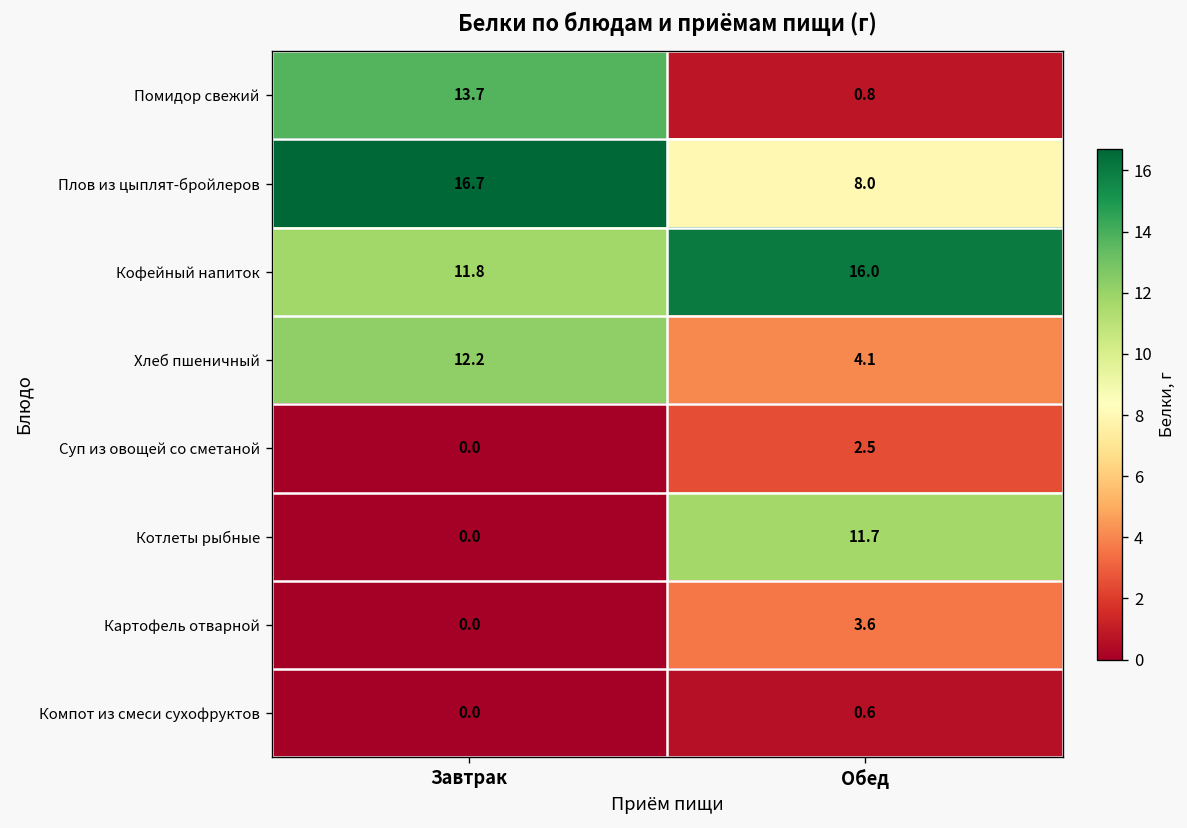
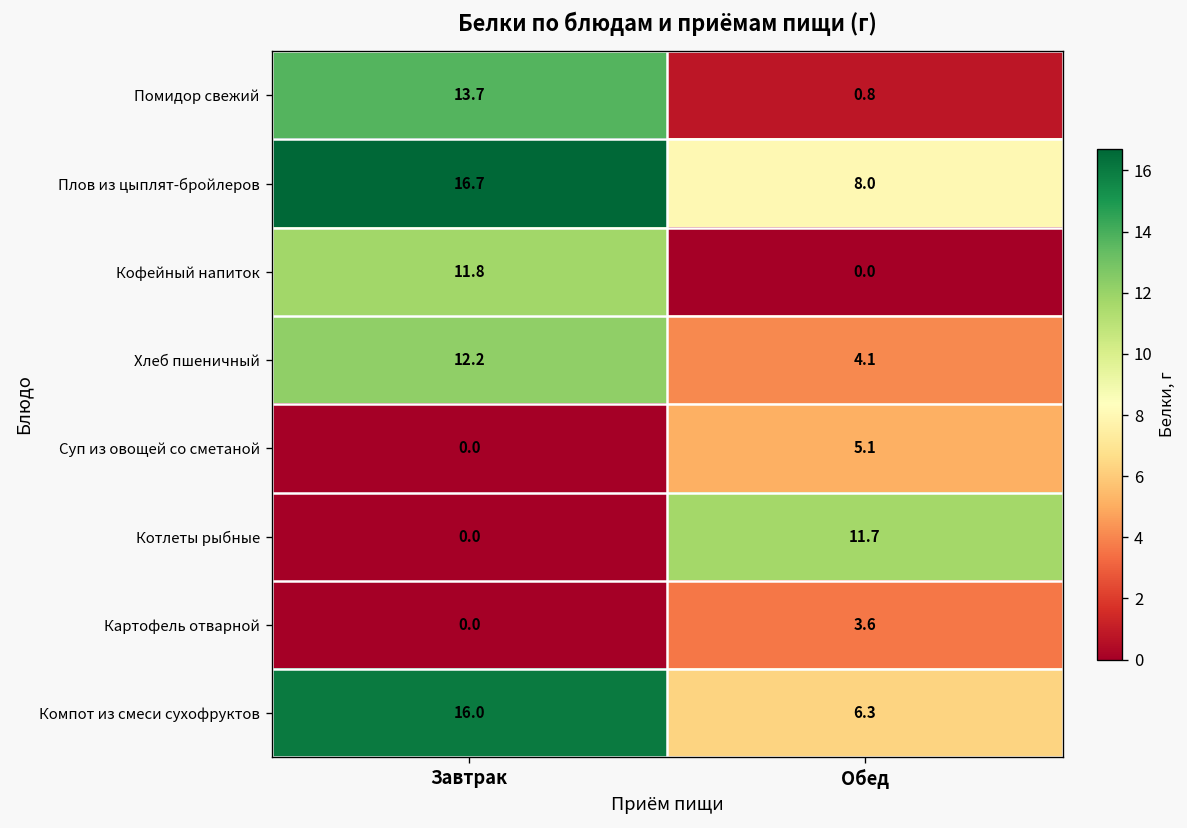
  {
    "Помидор свежий": {
      "Завтрак": 13.7,
      "Обед": 0.8
    },
    "Плов из цыплят-бройлеров": {
      "Завтрак": 16.7,
      "Обед": 8.0
    },
    "Кофейный напиток": {
      "Завтрак": 11.8,
-     "Обед": 16.0
+     "Обед": 0.0
    },
    "Хлеб пшеничный": {
      "Завтрак": 12.2,
      "Обед": 4.1
    },
    "Суп из овощей со сметаной": {
      "Завтрак": 0.0,
-     "Обед": 2.5
+     "Обед": 5.1
    },
    "Котлеты рыбные": {
      "Завтрак": 0.0,
      "Обед": 11.7
    },
    "Картофель отварной": {
      "Завтрак": 0.0,
      "Обед": 3.6
    },
    "Компот из смеси сухофруктов": {
-     "Завтрак": 0.0,
-     "Обед": 0.6
+     "Завтрак": 16.0,
+     "Обед": 6.3
    }
  }
